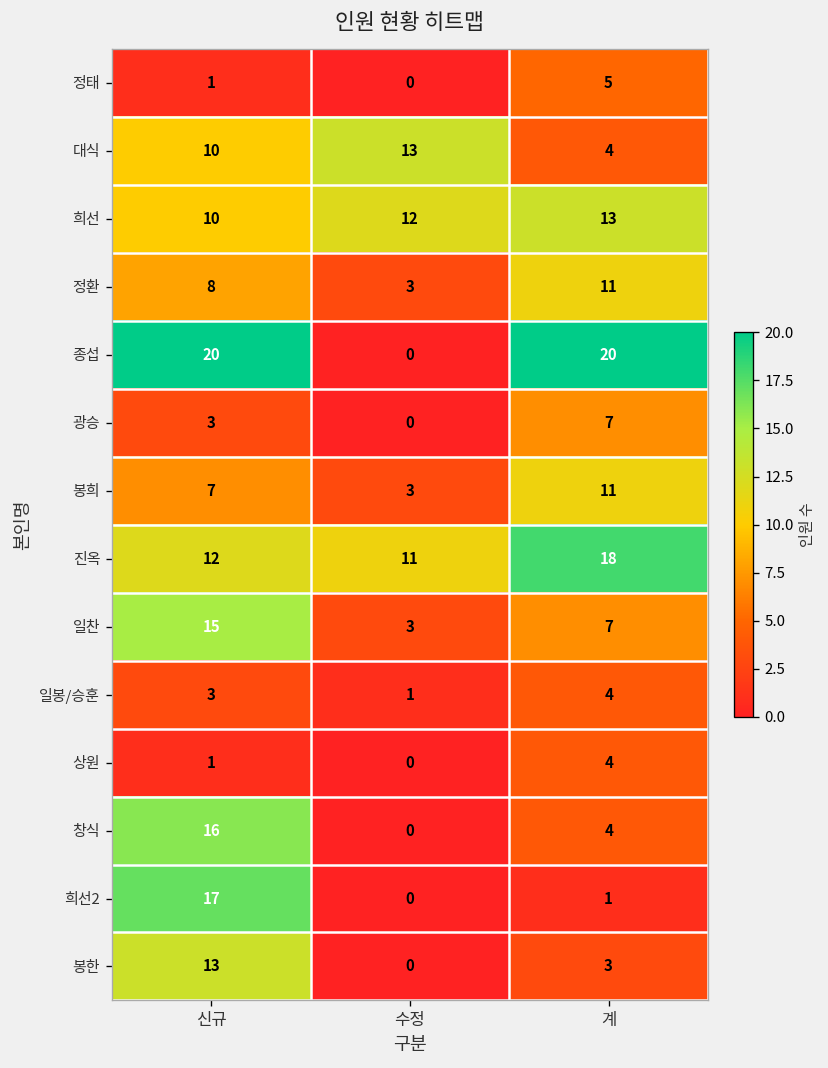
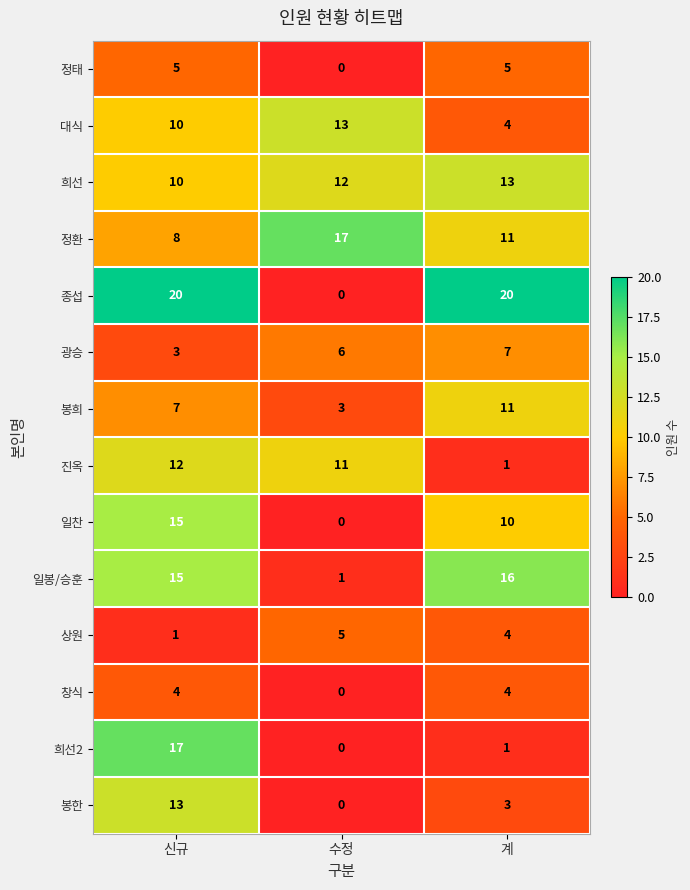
  {
    "정태": {
-     "신규": 1,
+     "신규": 5,
      "수정": 0,
      "계": 5
    },
    "대식": {
      "신규": 10,
      "수정": 13,
      "계": 4
    },
    "희선": {
      "신규": 10,
      "수정": 12,
      "계": 13
    },
    "정환": {
      "신규": 8,
-     "수정": 3,
+     "수정": 17,
      "계": 11
    },
    "종섭": {
      "신규": 20,
      "수정": 0,
      "계": 20
    },
    "광승": {
      "신규": 3,
-     "수정": 0,
+     "수정": 6,
      "계": 7
    },
    "봉희": {
      "신규": 7,
      "수정": 3,
      "계": 11
    },
    "진옥": {
      "신규": 12,
      "수정": 11,
-     "계": 18
+     "계": 1
    },
    "일찬": {
      "신규": 15,
-     "수정": 3,
-     "계": 7
+     "수정": 0,
+     "계": 10
    },
    "일봉/승훈": {
-     "신규": 3,
+     "신규": 15,
      "수정": 1,
-     "계": 4
+     "계": 16
    },
    "상원": {
      "신규": 1,
-     "수정": 0,
+     "수정": 5,
      "계": 4
    },
    "창식": {
-     "신규": 16,
+     "신규": 4,
      "수정": 0,
      "계": 4
    },
    "희선2": {
      "신규": 17,
      "수정": 0,
      "계": 1
    },
    "봉한": {
      "신규": 13,
      "수정": 0,
      "계": 3
    }
  }
